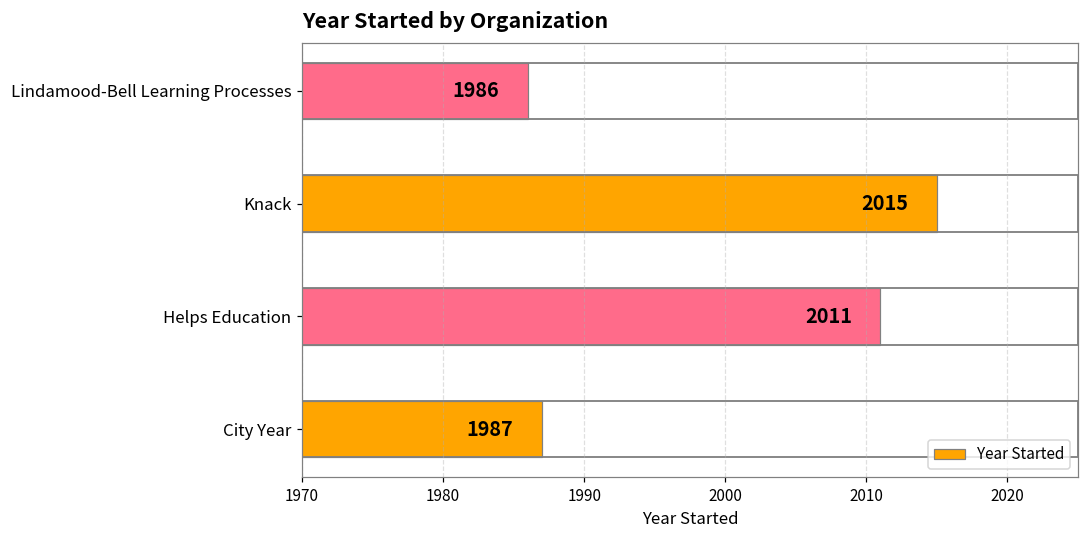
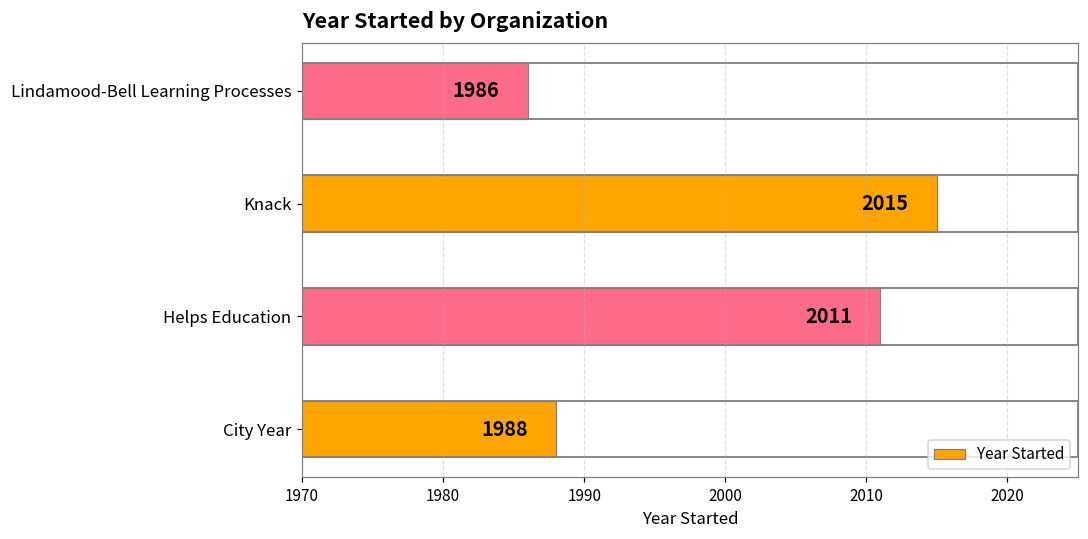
  {
    "Lindamood-Bell Learning Processes": 1986,
    "Knack": 2015,
    "Helps Education": 2011,
-   "City Year": 1987
+   "City Year": 1988
  }
